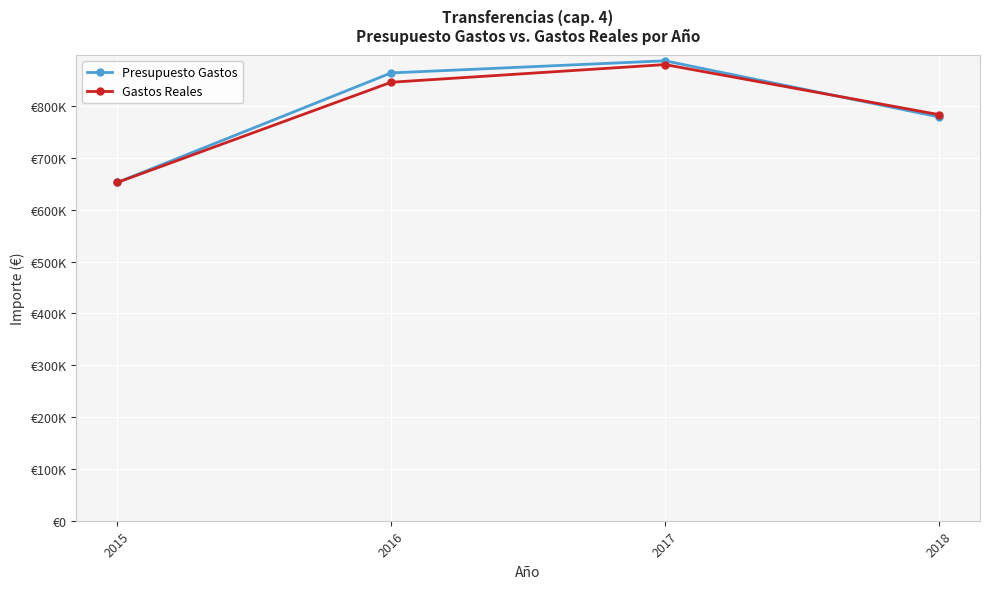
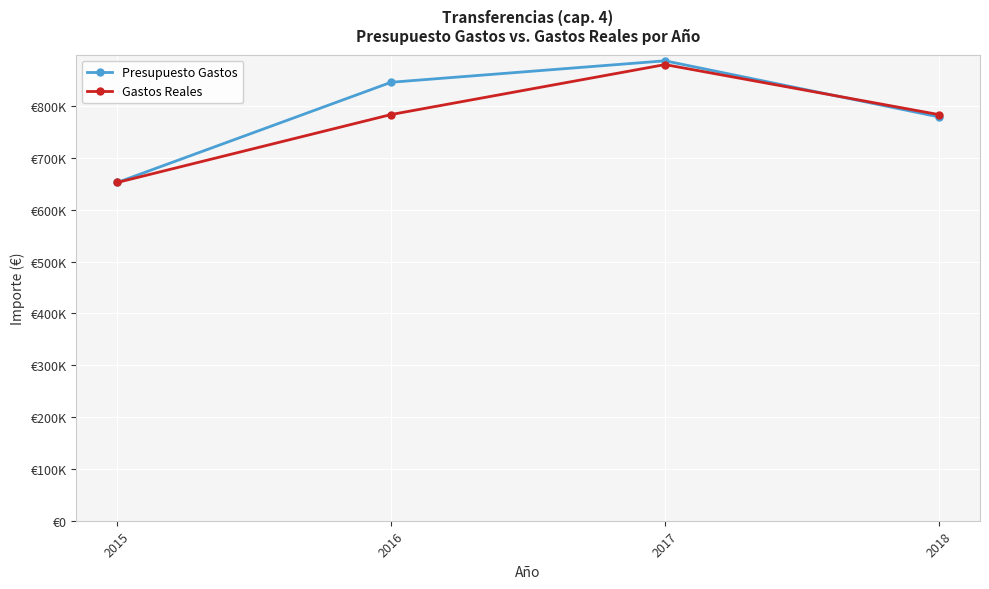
  {
    "Presupuesto Gastos": {
-     "2016": "€860000",
+     "2016": "€850000",
      "2017": "€890000"
    },
    "Gastos Reales": {
-     "2016": "€850000",
+     "2016": "€780000",
      "2017": "€880000"
    }
  }
